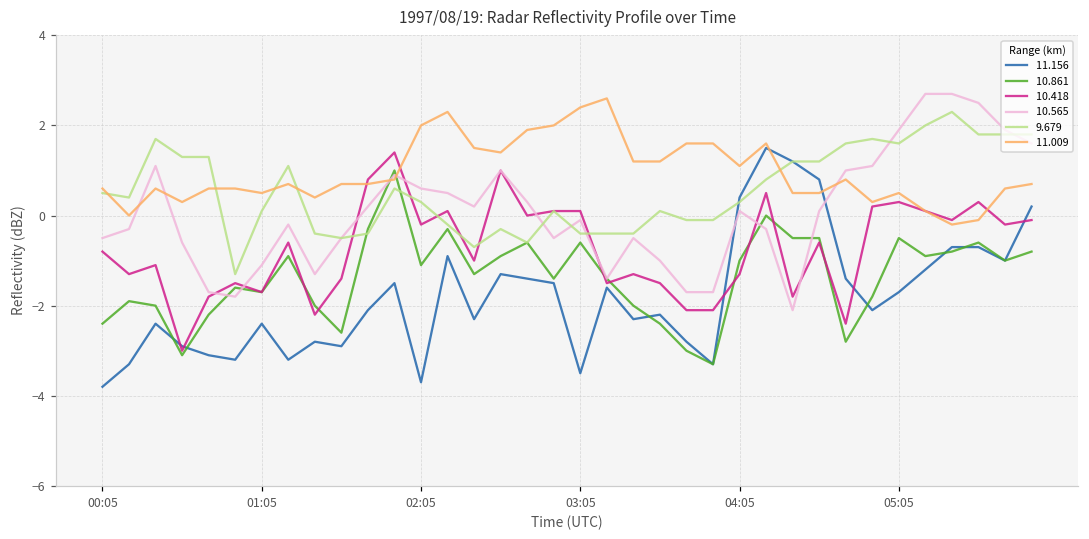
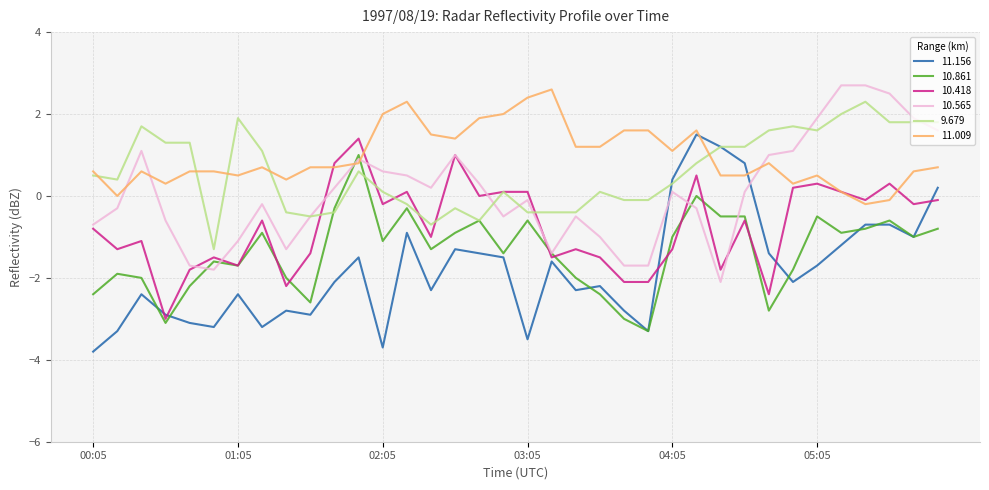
  {
    "11.156": {
      "00:05": -3.8,
      "01:05": -2.4,
      "02:05": -3.7,
      "03:05": -3.5,
      "04:05": 0.4,
      "05:05": -1.7
    },
    "10.861": {
      "00:05": -2.4,
      "02:05": -1.1,
      "03:05": -0.6,
      "04:05": -1.0,
      "05:05": -0.5
    },
    "10.418": {
      "00:05": -0.8,
      "02:05": -0.2,
      "03:05": 0.1,
      "04:05": -1.3,
      "05:05": 0.3
    },
    "10.565": {
-     "00:05": -0.5,
+     "00:05": -0.7,
      "01:05": -1.1,
      "02:05": 0.6,
      "03:05": -0.1,
      "04:05": 0.1,
      "05:05": 1.9
    },
    "9.679": {
      "00:05": 0.5,
-     "01:05": 0.1,
-     "02:05": 0.3,
+     "01:05": 1.9,
+     "02:05": 0.1,
      "03:05": -0.4,
      "04:05": 0.3,
      "05:05": 1.6
    },
    "11.009": {
      "00:05": 0.6,
      "01:05": 0.5,
      "02:05": 2.0,
      "03:05": 2.4,
      "04:05": 1.1,
      "05:05": 0.5
    }
  }
